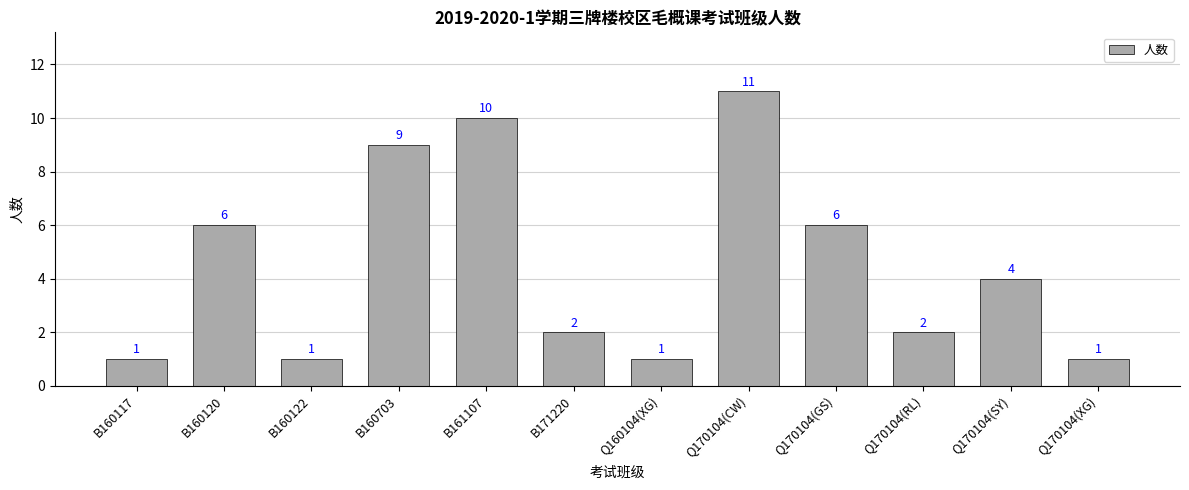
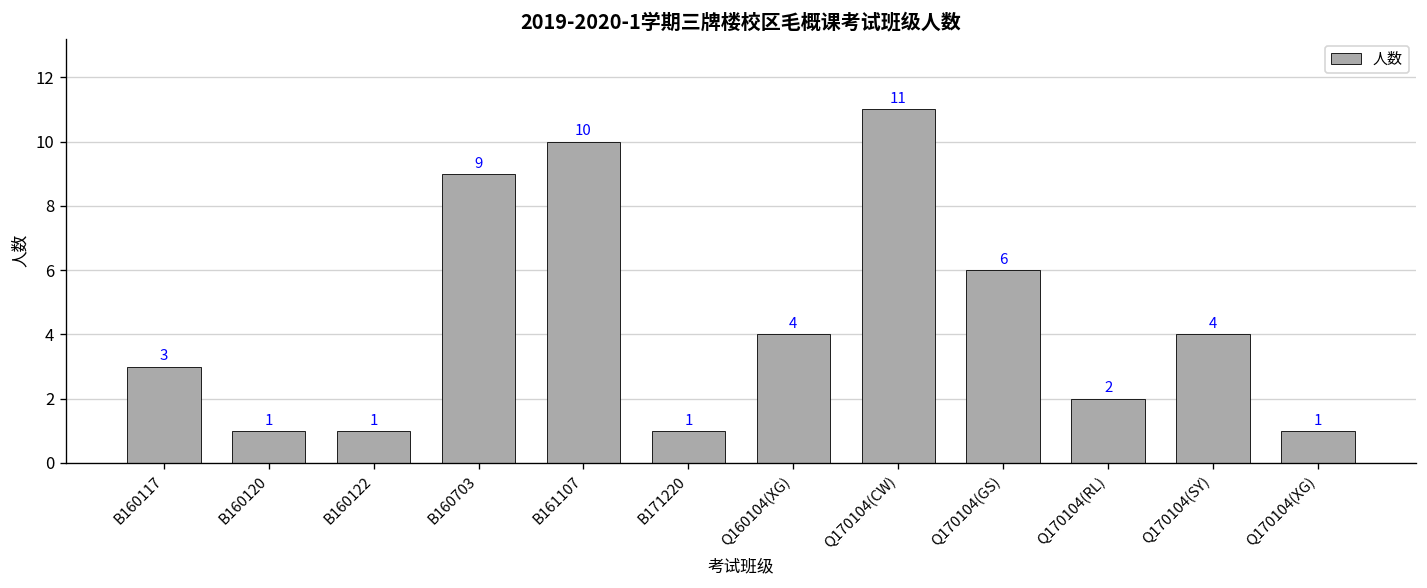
  {
-   "B160117": 1,
-   "B160120": 6,
+   "B160117": 3,
+   "B160120": 1,
    "B160122": 1,
    "B160703": 9,
    "B161107": 10,
-   "B171220": 2,
-   "Q160104(XG)": 1,
+   "B171220": 1,
+   "Q160104(XG)": 4,
    "Q170104(CW)": 11,
    "Q170104(GS)": 6,
    "Q170104(RL)": 2,
    "Q170104(SY)": 4,
    "Q170104(XG)": 1
  }
